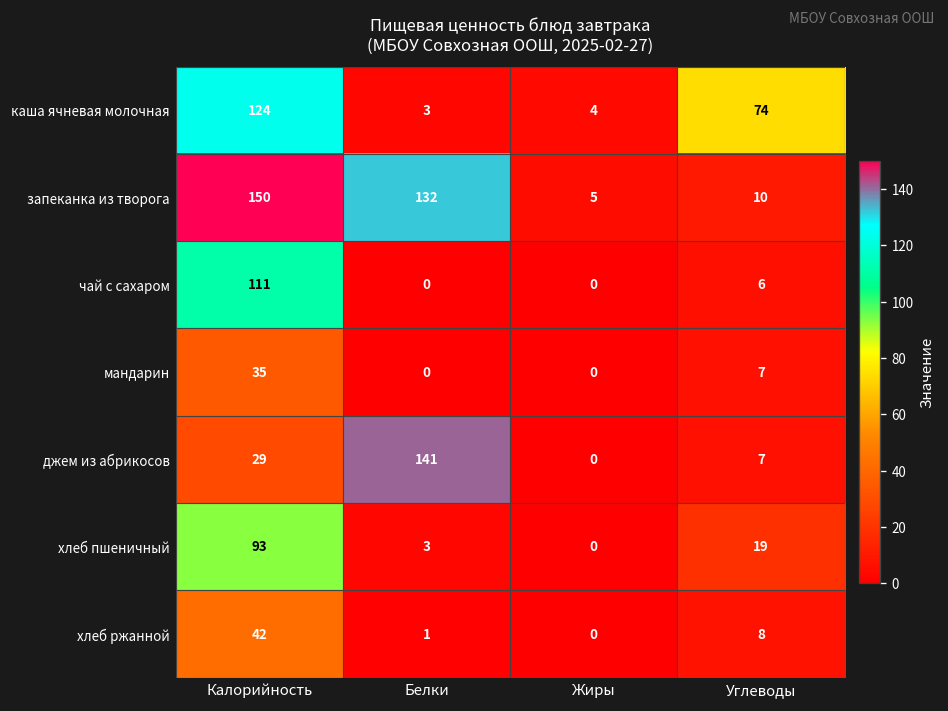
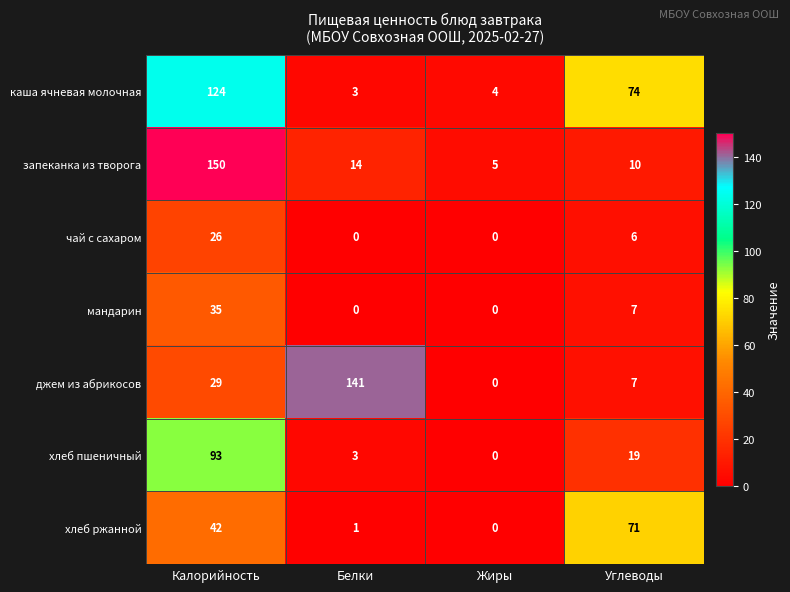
  {
    "каша ячневая молочная": {
      "Калорийность": 124,
      "Белки": 3,
      "Жиры": 4,
      "Углеводы": 74
    },
    "запеканка из творога": {
      "Калорийность": 150,
-     "Белки": 132,
+     "Белки": 14,
      "Жиры": 5,
      "Углеводы": 10
    },
    "чай с сахаром": {
-     "Калорийность": 111,
+     "Калорийность": 26,
      "Белки": 0,
      "Жиры": 0,
      "Углеводы": 6
    },
    "мандарин": {
      "Калорийность": 35,
      "Белки": 0,
      "Жиры": 0,
      "Углеводы": 7
    },
    "джем из абрикосов": {
      "Калорийность": 29,
      "Белки": 141,
      "Жиры": 0,
      "Углеводы": 7
    },
    "хлеб пшеничный": {
      "Калорийность": 93,
      "Белки": 3,
      "Жиры": 0,
      "Углеводы": 19
    },
    "хлеб ржанной": {
      "Калорийность": 42,
      "Белки": 1,
      "Жиры": 0,
-     "Углеводы": 8
+     "Углеводы": 71
    }
  }
